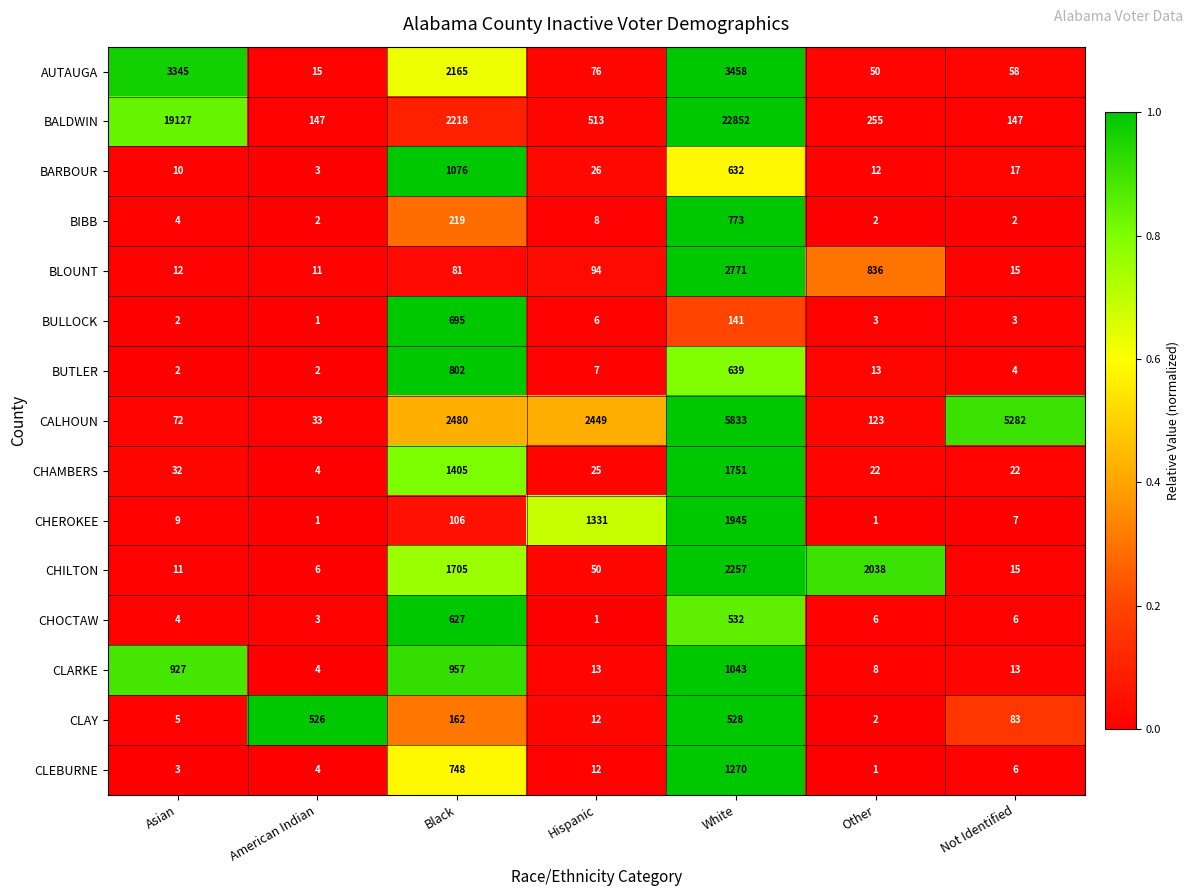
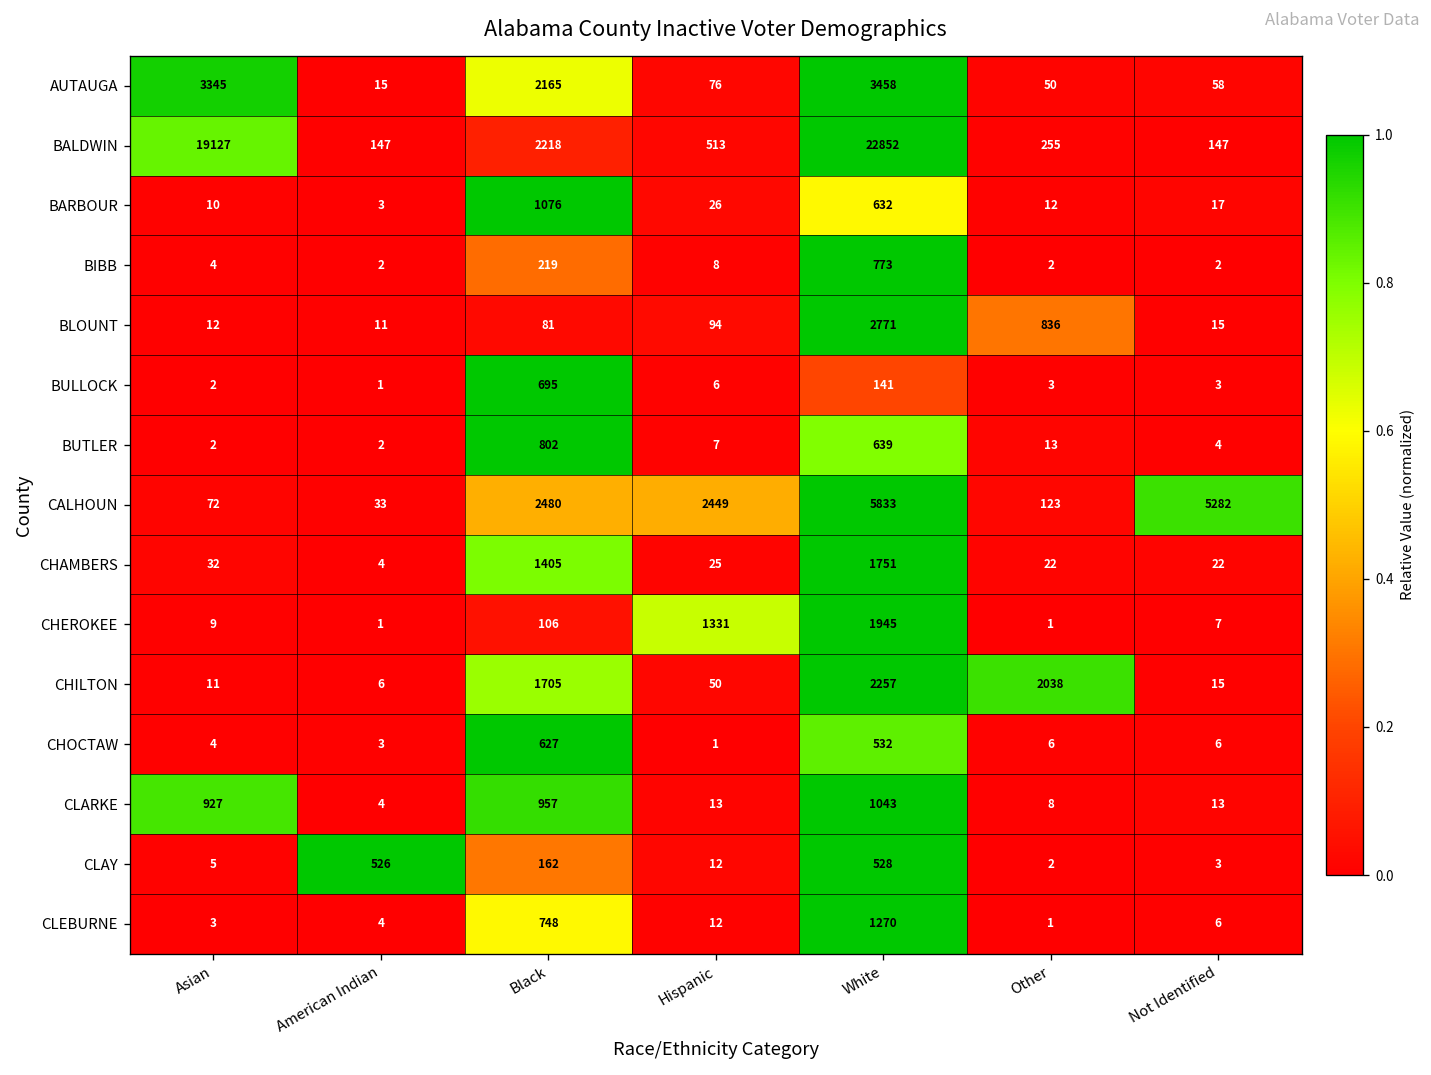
  {
    "AUTAUGA": {
      "Asian": 3345,
      "American Indian": 15,
      "Black": 2165,
      "Hispanic": 76,
      "White": 3458,
      "Other": 50,
      "Not Identified": 58
    },
    "BALDWIN": {
      "Asian": 19127,
      "American Indian": 147,
      "Black": 2218,
      "Hispanic": 513,
      "White": 22852,
      "Other": 255,
      "Not Identified": 147
    },
    "BARBOUR": {
      "Asian": 10,
      "American Indian": 3,
      "Black": 1076,
      "Hispanic": 26,
      "White": 632,
      "Other": 12,
      "Not Identified": 17
    },
    "BIBB": {
      "Asian": 4,
      "American Indian": 2,
      "Black": 219,
      "Hispanic": 8,
      "White": 773,
      "Other": 2,
      "Not Identified": 2
    },
    "BLOUNT": {
      "Asian": 12,
      "American Indian": 11,
      "Black": 81,
      "Hispanic": 94,
      "White": 2771,
      "Other": 836,
      "Not Identified": 15
    },
    "BULLOCK": {
      "Asian": 2,
      "American Indian": 1,
      "Black": 695,
      "Hispanic": 6,
      "White": 141,
      "Other": 3,
      "Not Identified": 3
    },
    "BUTLER": {
      "Asian": 2,
      "American Indian": 2,
      "Black": 802,
      "Hispanic": 7,
      "White": 639,
      "Other": 13,
      "Not Identified": 4
    },
    "CALHOUN": {
      "Asian": 72,
      "American Indian": 33,
      "Black": 2480,
      "Hispanic": 2449,
      "White": 5833,
      "Other": 123,
      "Not Identified": 5282
    },
    "CHAMBERS": {
      "Asian": 32,
      "American Indian": 4,
      "Black": 1405,
      "Hispanic": 25,
      "White": 1751,
      "Other": 22,
      "Not Identified": 22
    },
    "CHEROKEE": {
      "Asian": 9,
      "American Indian": 1,
      "Black": 106,
      "Hispanic": 1331,
      "White": 1945,
      "Other": 1,
      "Not Identified": 7
    },
    "CHILTON": {
      "Asian": 11,
      "American Indian": 6,
      "Black": 1705,
      "Hispanic": 50,
      "White": 2257,
      "Other": 2038,
      "Not Identified": 15
    },
    "CHOCTAW": {
      "Asian": 4,
      "American Indian": 3,
      "Black": 627,
      "Hispanic": 1,
      "White": 532,
      "Other": 6,
      "Not Identified": 6
    },
    "CLARKE": {
      "Asian": 927,
      "American Indian": 4,
      "Black": 957,
      "Hispanic": 13,
      "White": 1043,
      "Other": 8,
      "Not Identified": 13
    },
    "CLAY": {
      "Asian": 5,
      "American Indian": 526,
      "Black": 162,
      "Hispanic": 12,
      "White": 528,
      "Other": 2,
-     "Not Identified": 83
+     "Not Identified": 3
    },
    "CLEBURNE": {
      "Asian": 3,
      "American Indian": 4,
      "Black": 748,
      "Hispanic": 12,
      "White": 1270,
      "Other": 1,
      "Not Identified": 6
    }
  }
